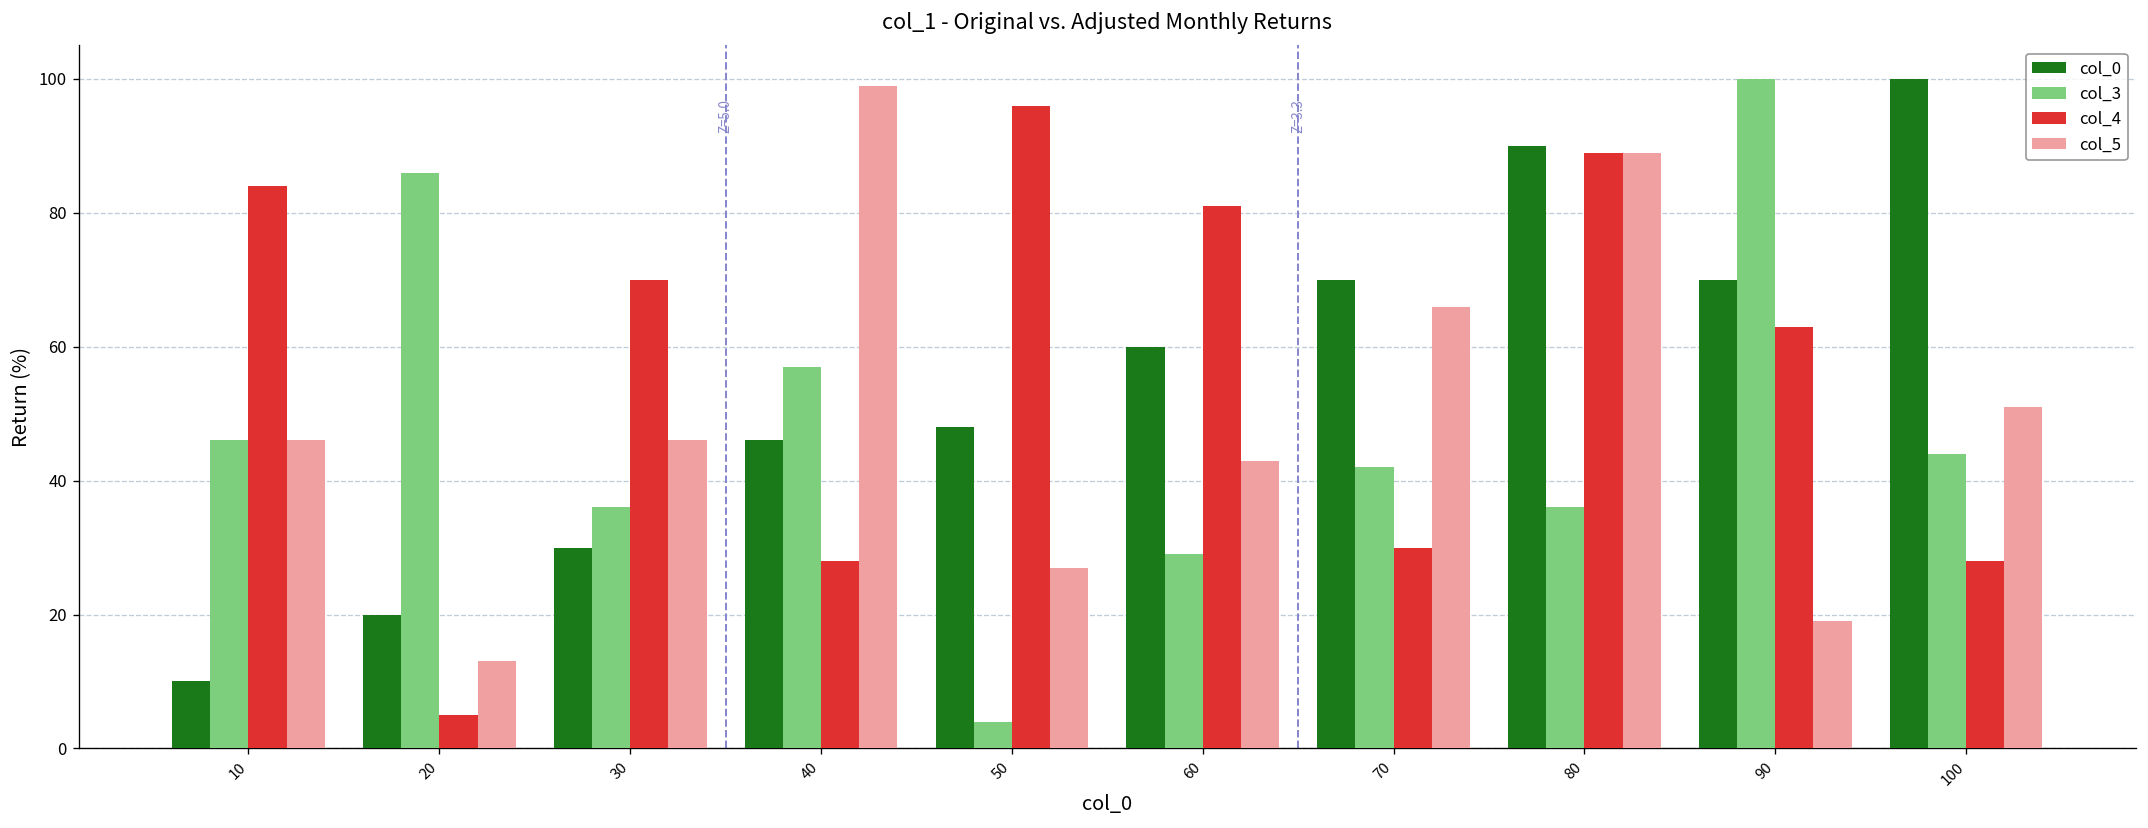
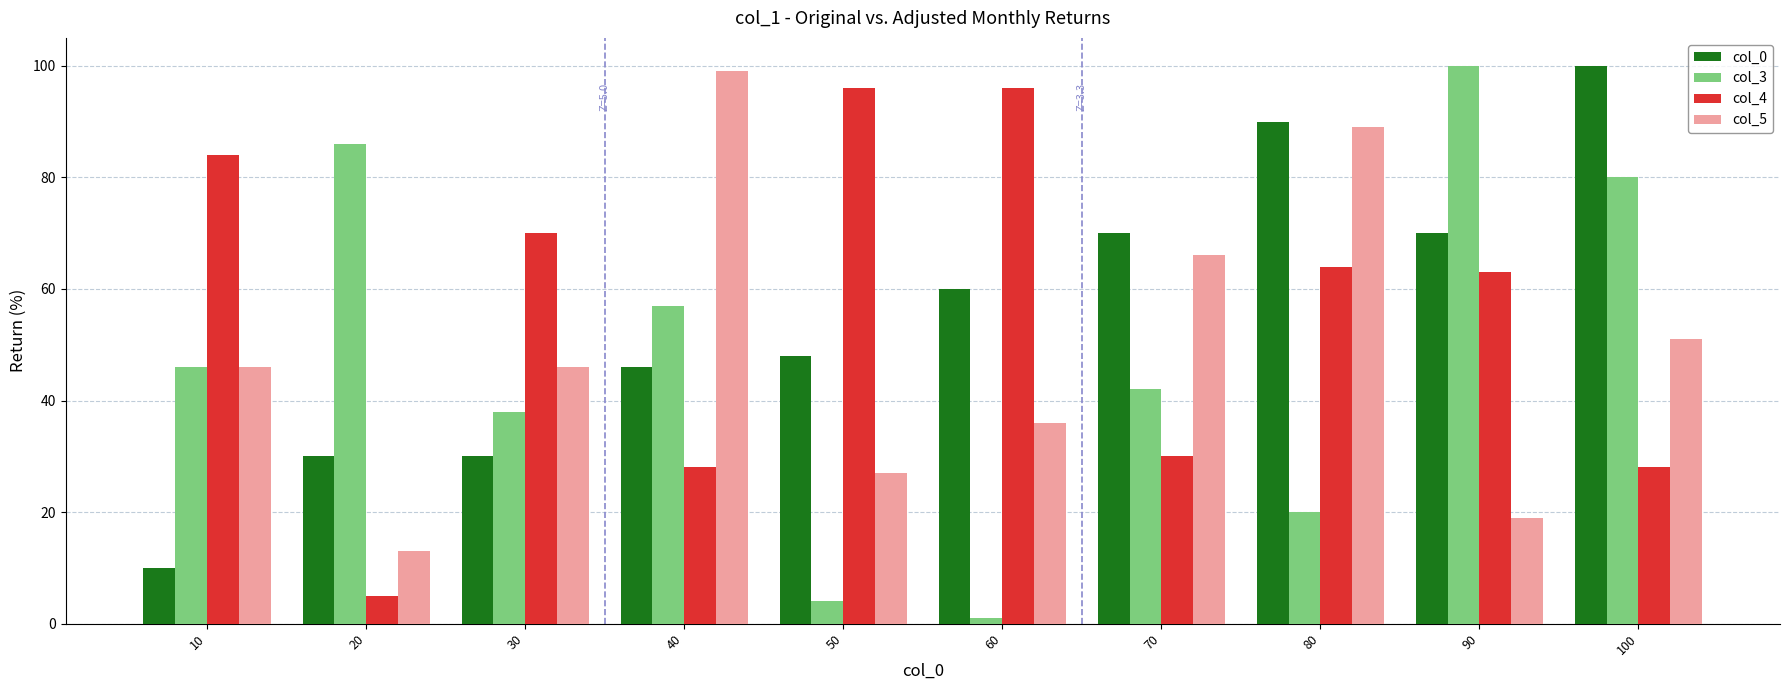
  {
    "col_0": {
      "10": 10,
-     "20": 20,
+     "20": 30,
      "30": 30,
      "40": 46,
      "50": 48,
      "60": 60,
      "70": 70,
      "80": 90,
      "90": 70,
      "100": 100
    },
    "col_3": {
      "10": 46,
      "20": 86,
-     "30": 36,
+     "30": 38,
      "40": 57,
      "50": 4,
-     "60": 29,
+     "60": 1,
      "70": 42,
-     "80": 36,
+     "80": 20,
      "90": 100,
-     "100": 44
+     "100": 80
    },
    "col_4": {
      "10": 84,
      "20": 5,
      "30": 70,
      "40": 28,
      "50": 96,
-     "60": 81,
+     "60": 96,
      "70": 30,
-     "80": 89,
+     "80": 64,
      "90": 63,
      "100": 28
    },
    "col_5": {
      "10": 46,
      "20": 13,
      "30": 46,
      "40": 99,
      "50": 27,
-     "60": 43,
+     "60": 36,
      "70": 66,
      "80": 89,
      "90": 19,
      "100": 51
    }
  }
